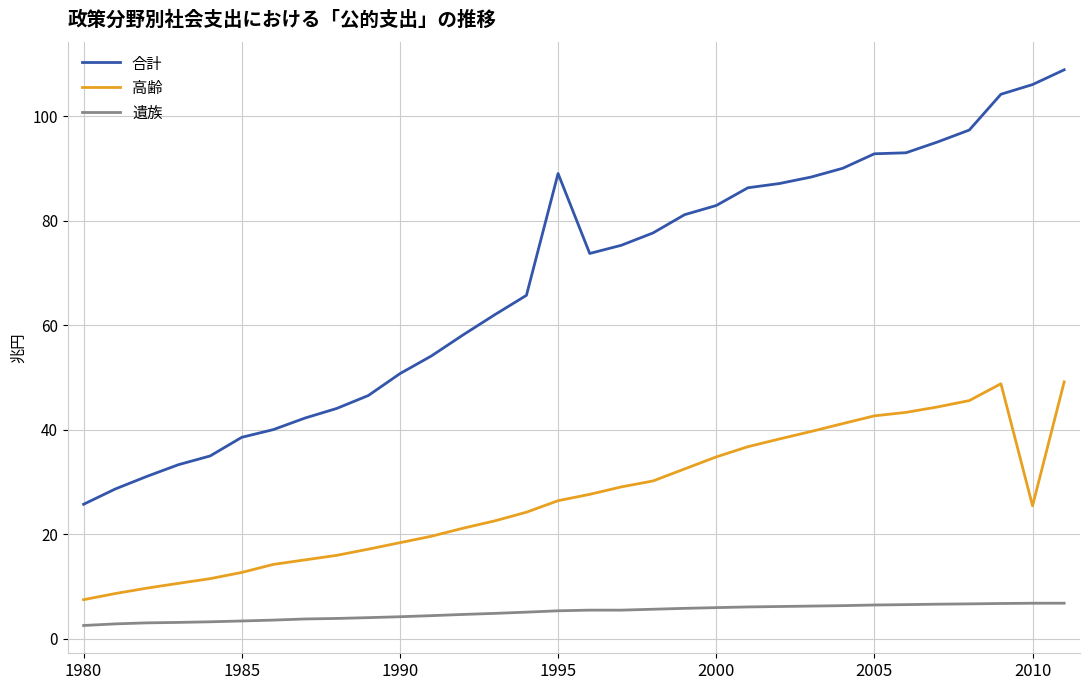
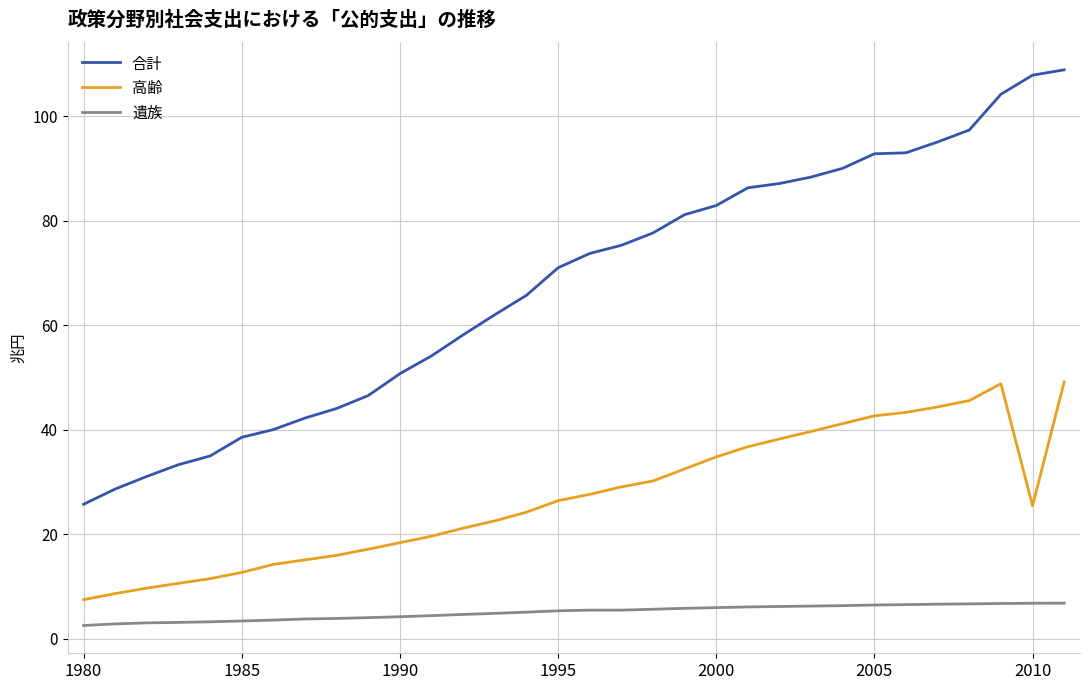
  {
    "合計": {
      "1980": 26,
      "1985": 39,
      "1990": 51,
-     "1995": 89,
+     "1995": 71,
      "2000": 83,
      "2005": 93,
-     "2010": 106
+     "2010": 108
    },
    "高齢": {
      "1980": 7,
      "1985": 13,
      "1990": 18,
      "1995": 26,
      "2000": 35,
      "2005": 43,
      "2010": 25
    },
    "遺族": {
      "1980": 3,
      "1985": 3,
      "1990": 4,
      "1995": 5,
      "2000": 6,
      "2005": 6,
      "2010": 7
    }
  }
